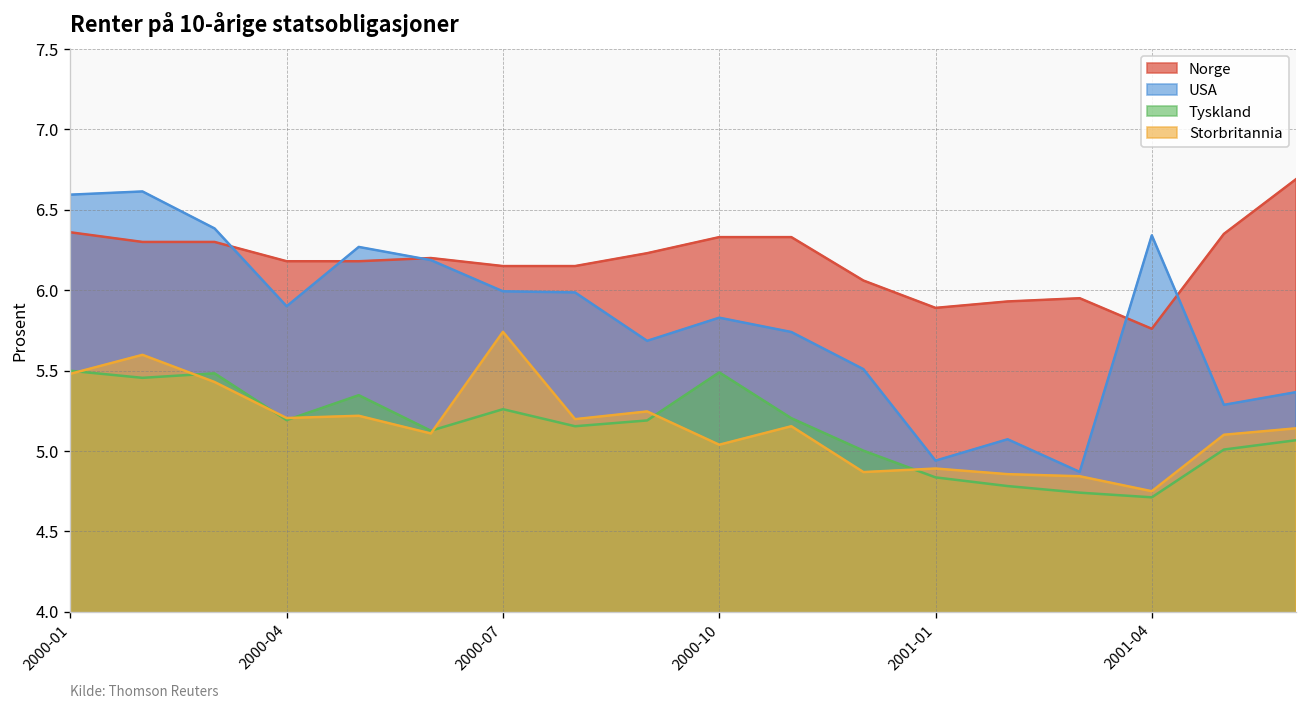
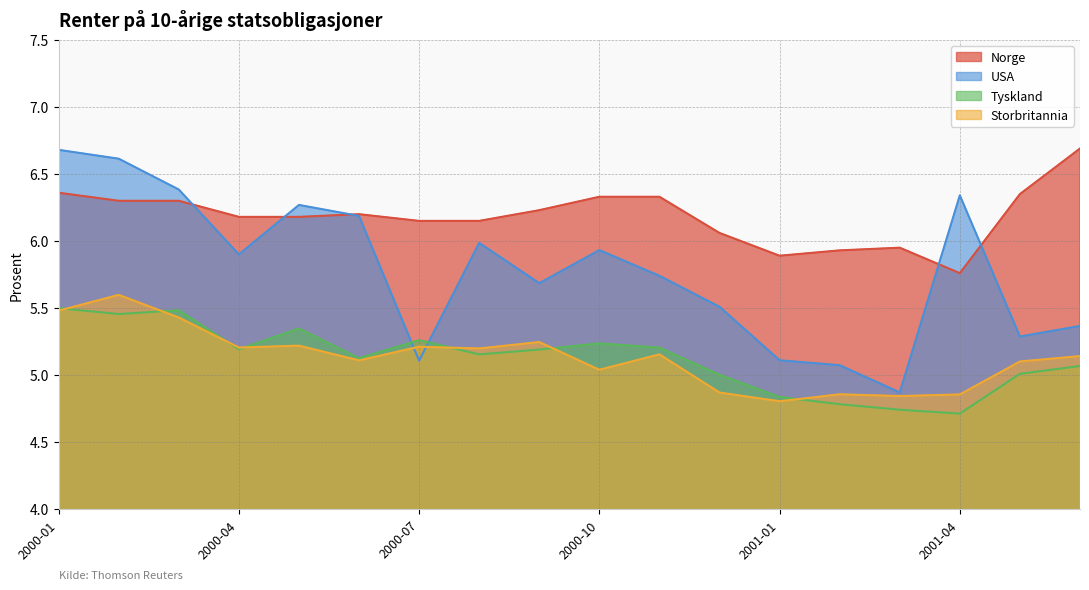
  {
    "Norge": {
      "2000-01": 6.36,
      "2000-04": 6.18,
      "2000-07": 6.15,
      "2000-10": 6.33,
      "2001-01": 5.89,
      "2001-04": 5.76
    },
    "USA": {
-     "2000-01": 6.59,
+     "2000-01": 6.68,
      "2000-04": 5.90,
-     "2000-07": 5.99,
-     "2000-10": 5.83,
-     "2001-01": 4.94,
+     "2000-07": 5.11,
+     "2000-10": 5.93,
+     "2001-01": 5.11,
      "2001-04": 6.34
    },
    "Tyskland": {
      "2000-07": 5.26,
-     "2000-10": 5.49,
+     "2000-10": 5.24,
      "2001-01": 4.84,
      "2001-04": 4.71
    },
    "Storbritannia": {
-     "2000-07": 5.74,
+     "2000-07": 5.21,
      "2000-10": 5.04,
-     "2001-01": 4.89,
-     "2001-04": 4.75
+     "2001-01": 4.80,
+     "2001-04": 4.86
    }
  }
